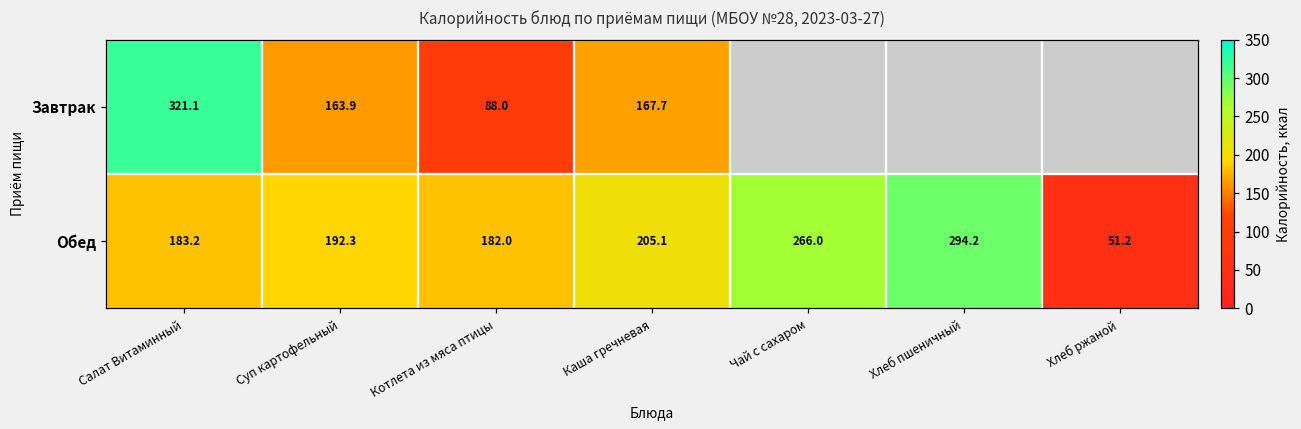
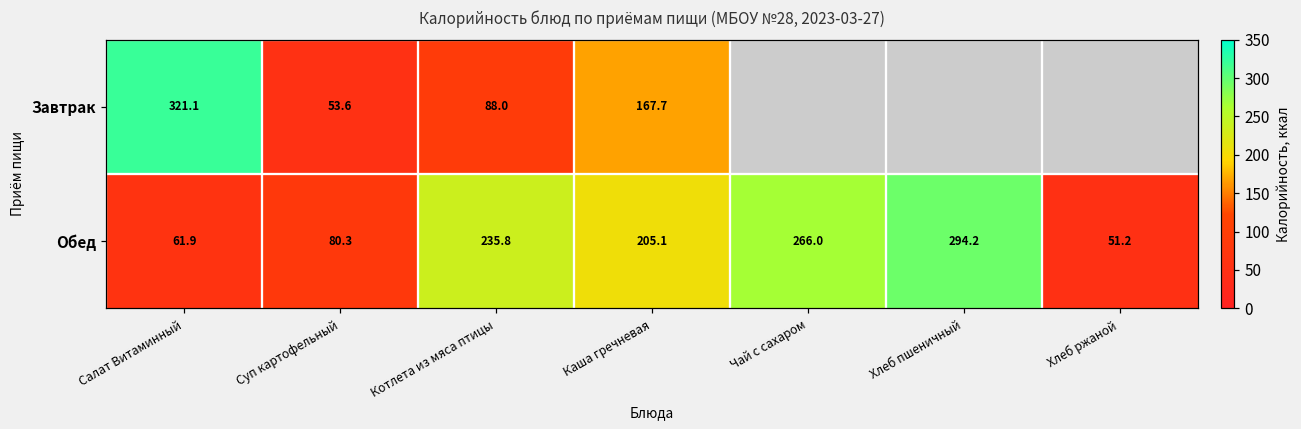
  {
    "Завтрак": {
      "Салат Витаминный": 321.1,
-     "Суп картофельный": 163.9,
+     "Суп картофельный": 53.6,
      "Котлета из мяса птицы": 88.0,
      "Каша гречневая": 167.7
    },
    "Обед": {
-     "Салат Витаминный": 183.2,
-     "Суп картофельный": 192.3,
-     "Котлета из мяса птицы": 182.0,
+     "Салат Витаминный": 61.9,
+     "Суп картофельный": 80.3,
+     "Котлета из мяса птицы": 235.8,
      "Каша гречневая": 205.1,
      "Чай с сахаром": 266.0,
      "Хлеб пшеничный": 294.2,
      "Хлеб ржаной": 51.2
    }
  }
